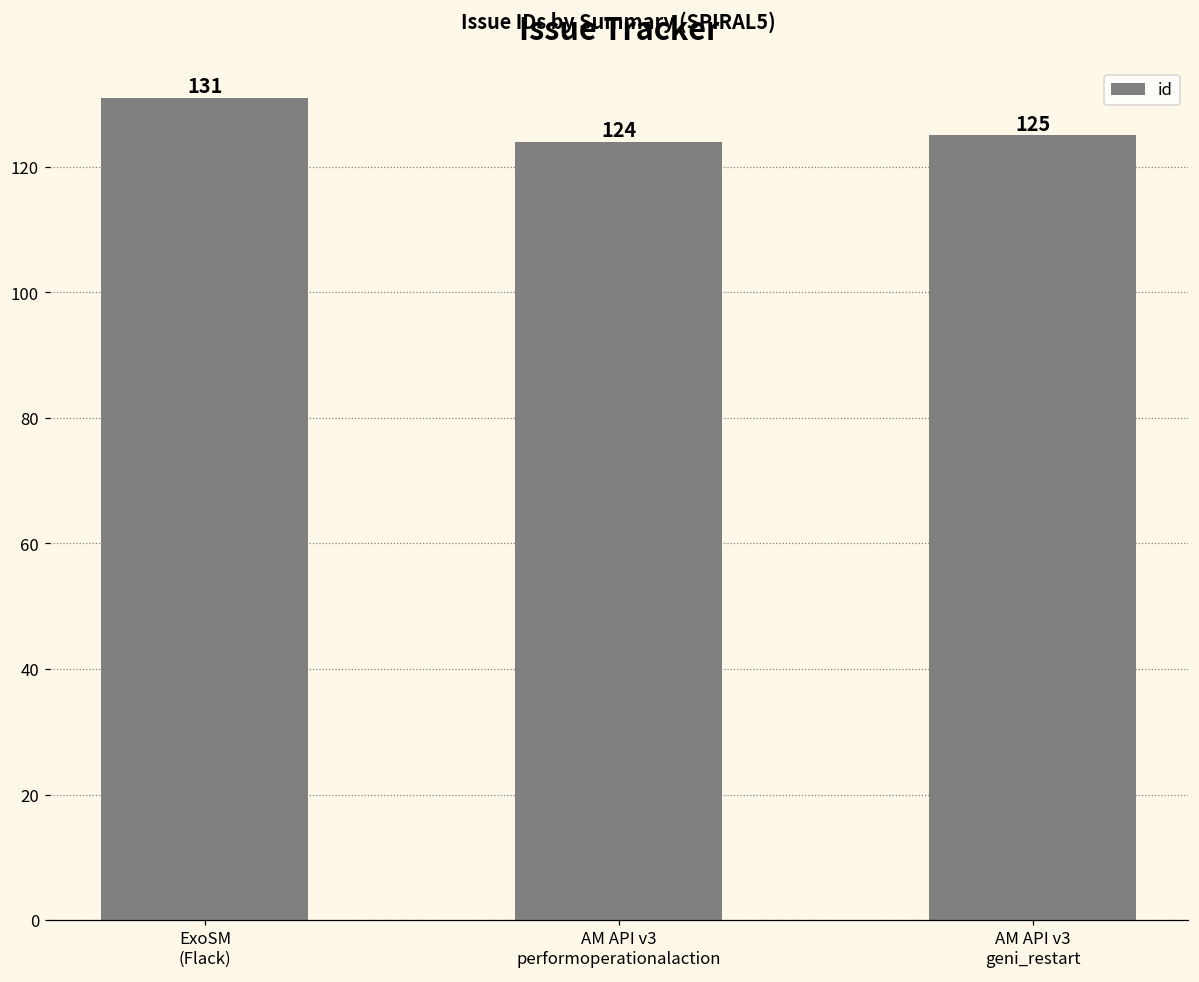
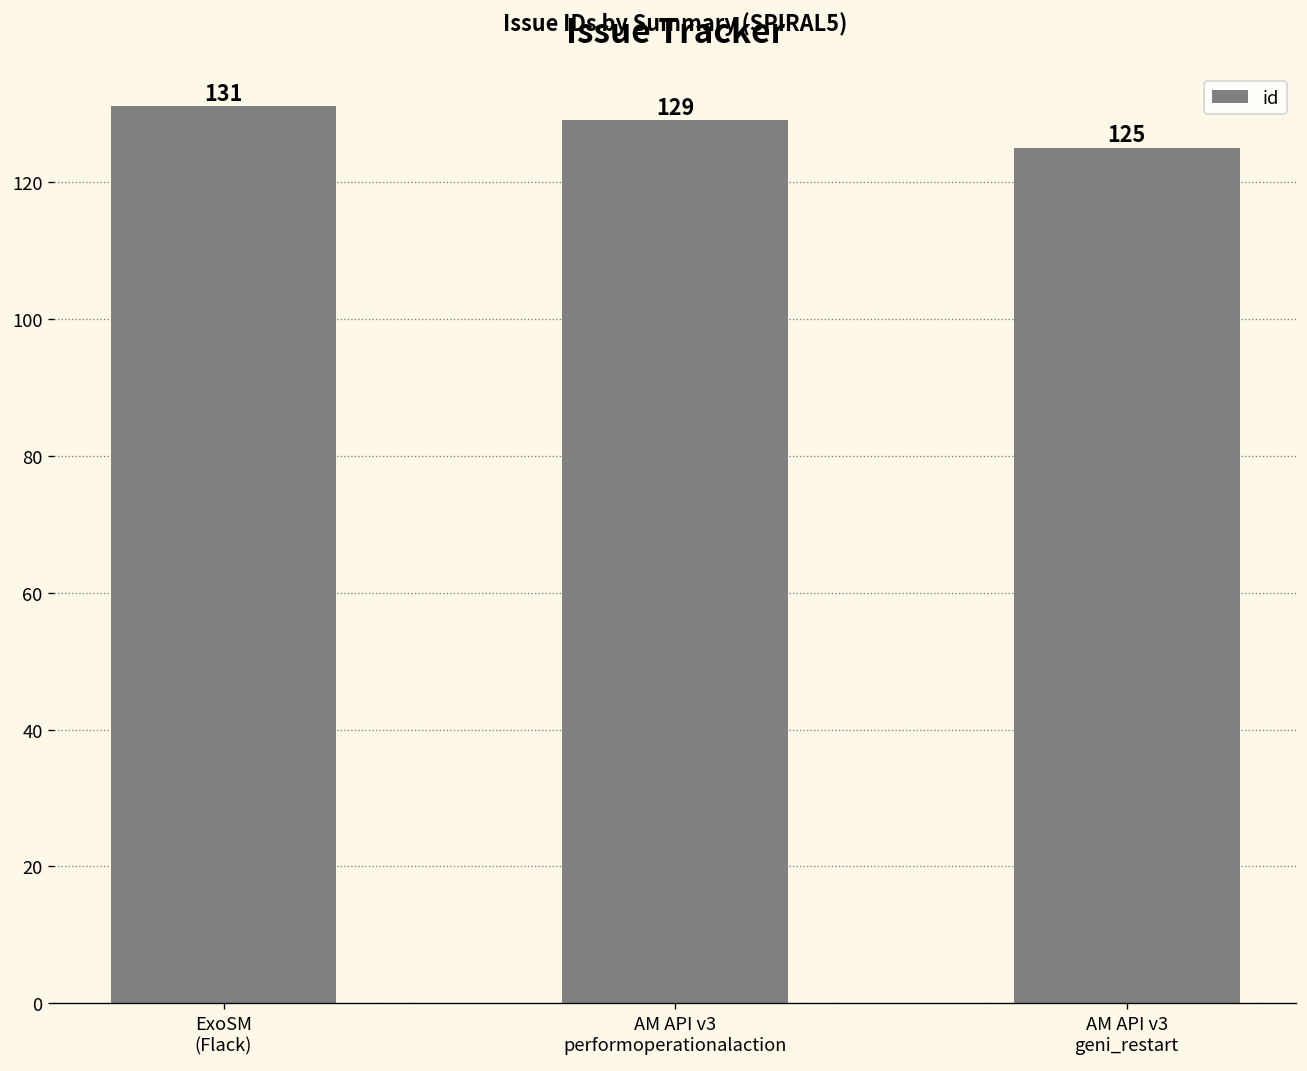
  {
    "ExoSM (Flack)": 131,
-   "AM API v3 performoperationalaction": 124,
+   "AM API v3 performoperationalaction": 129,
    "AM API v3 geni_restart": 125
  }
